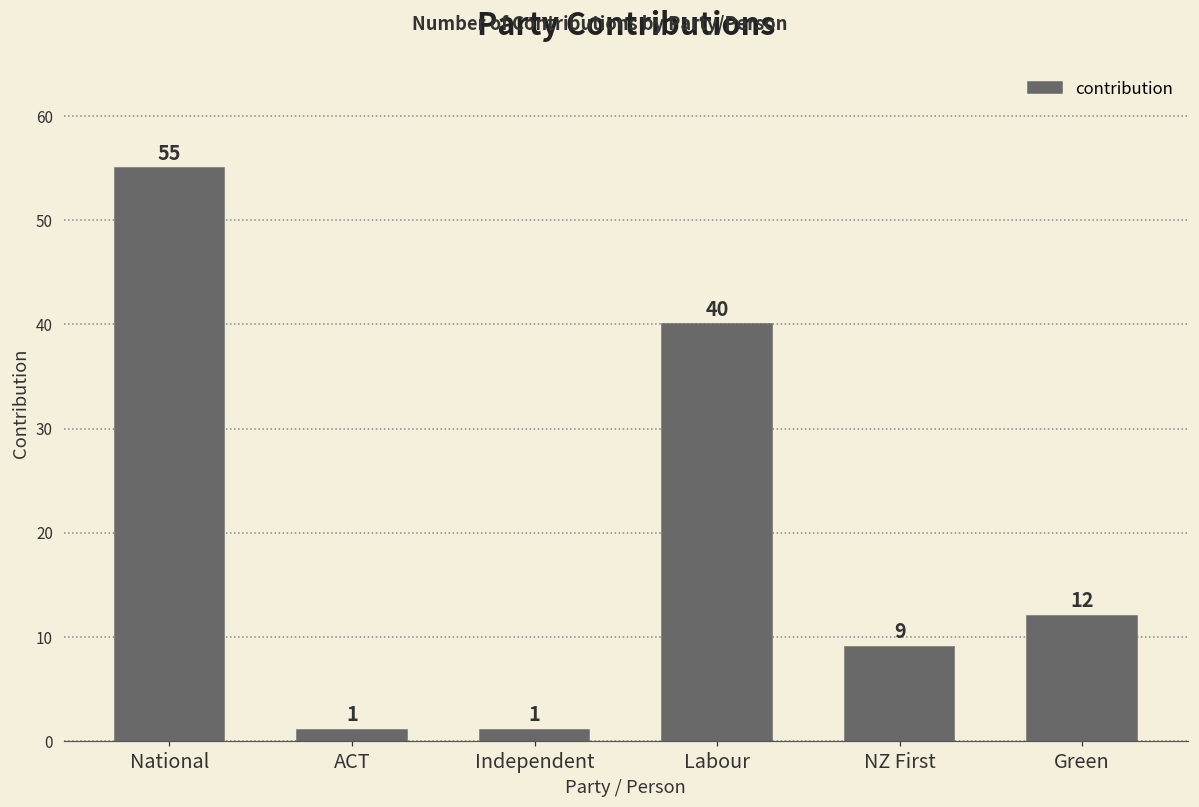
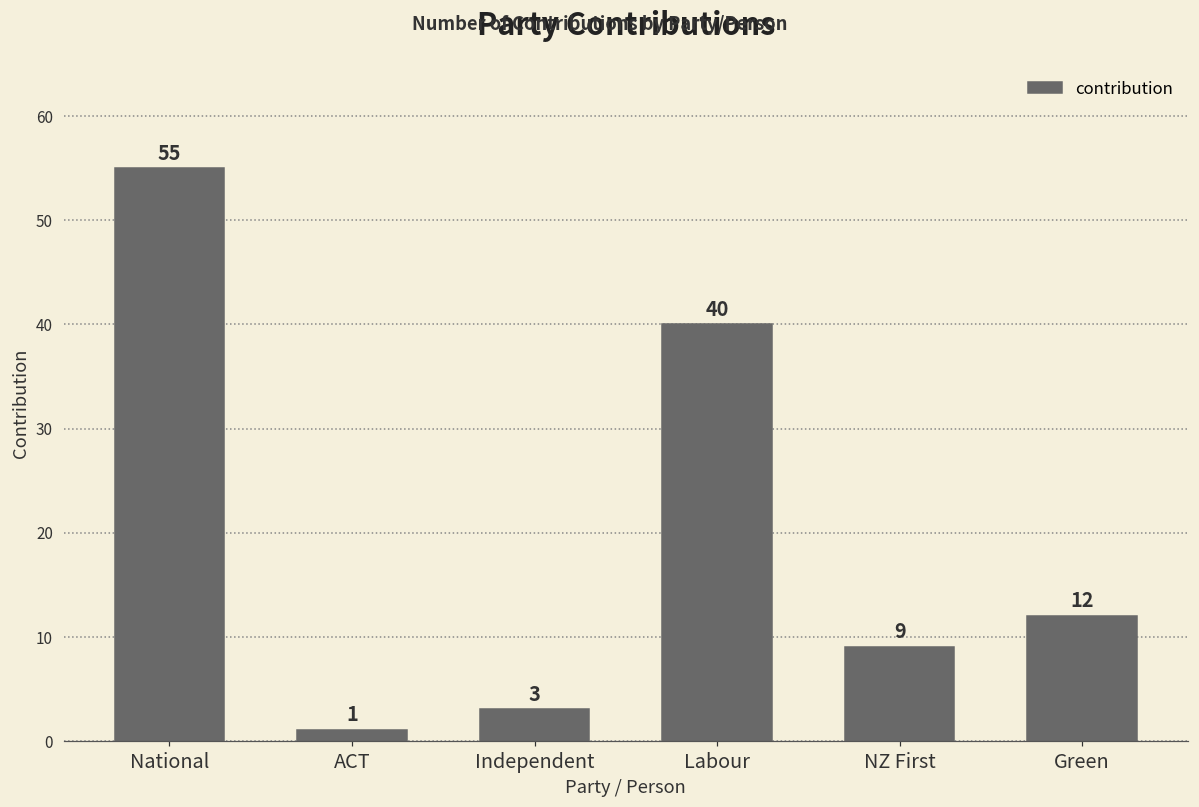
  {
    "National": 55,
    "ACT": 1,
-   "Independent": 1,
+   "Independent": 3,
    "Labour": 40,
    "NZ First": 9,
    "Green": 12
  }
